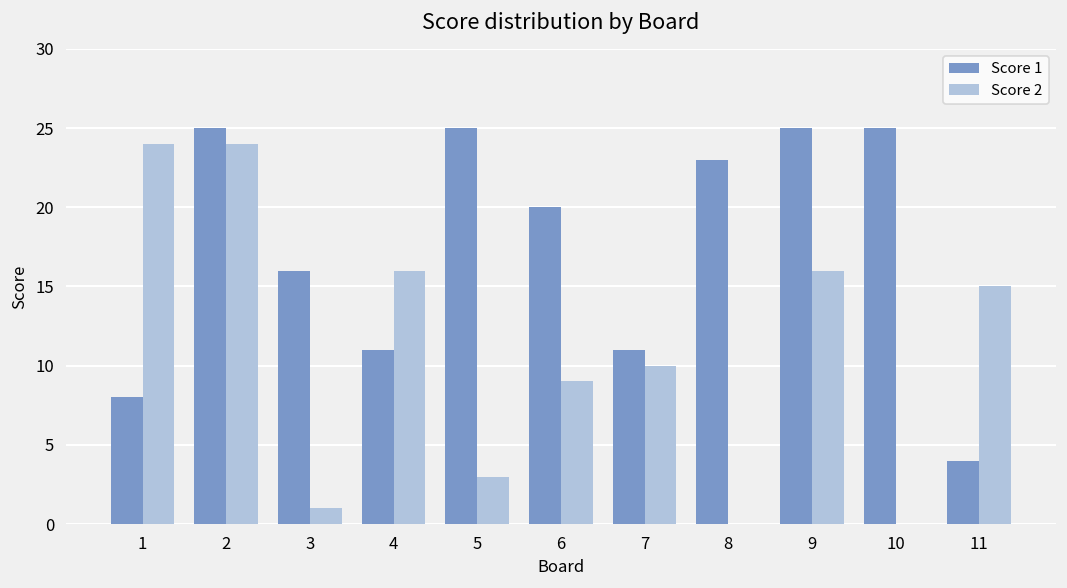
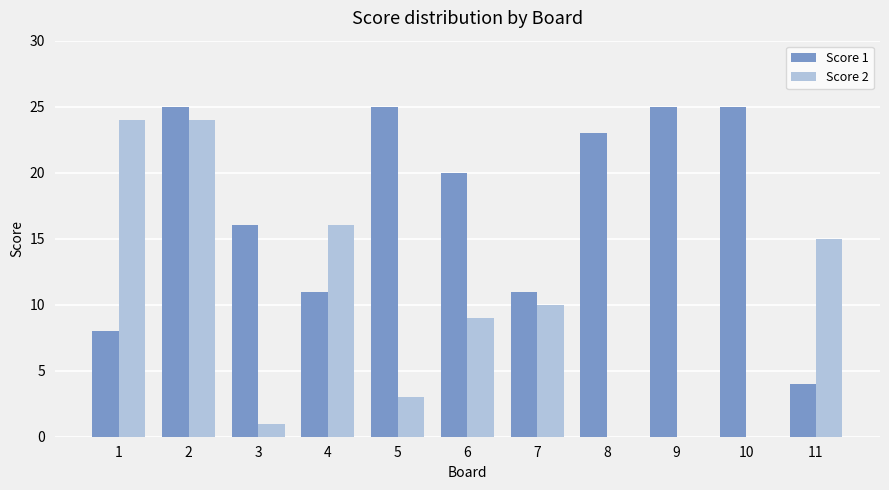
  {
    "Score 1": {
      "1": 8,
      "2": 25,
      "3": 16,
      "4": 11,
      "5": 25,
      "6": 20,
      "7": 11,
      "8": 23,
      "9": 25,
      "10": 25,
      "11": 4
    },
    "Score 2": {
      "1": 24,
      "2": 24,
      "3": 1,
      "4": 16,
      "5": 3,
      "6": 9,
      "7": 10,
      "8": 0,
-     "9": 16,
+     "9": 0,
      "10": 0,
      "11": 15
    }
  }
